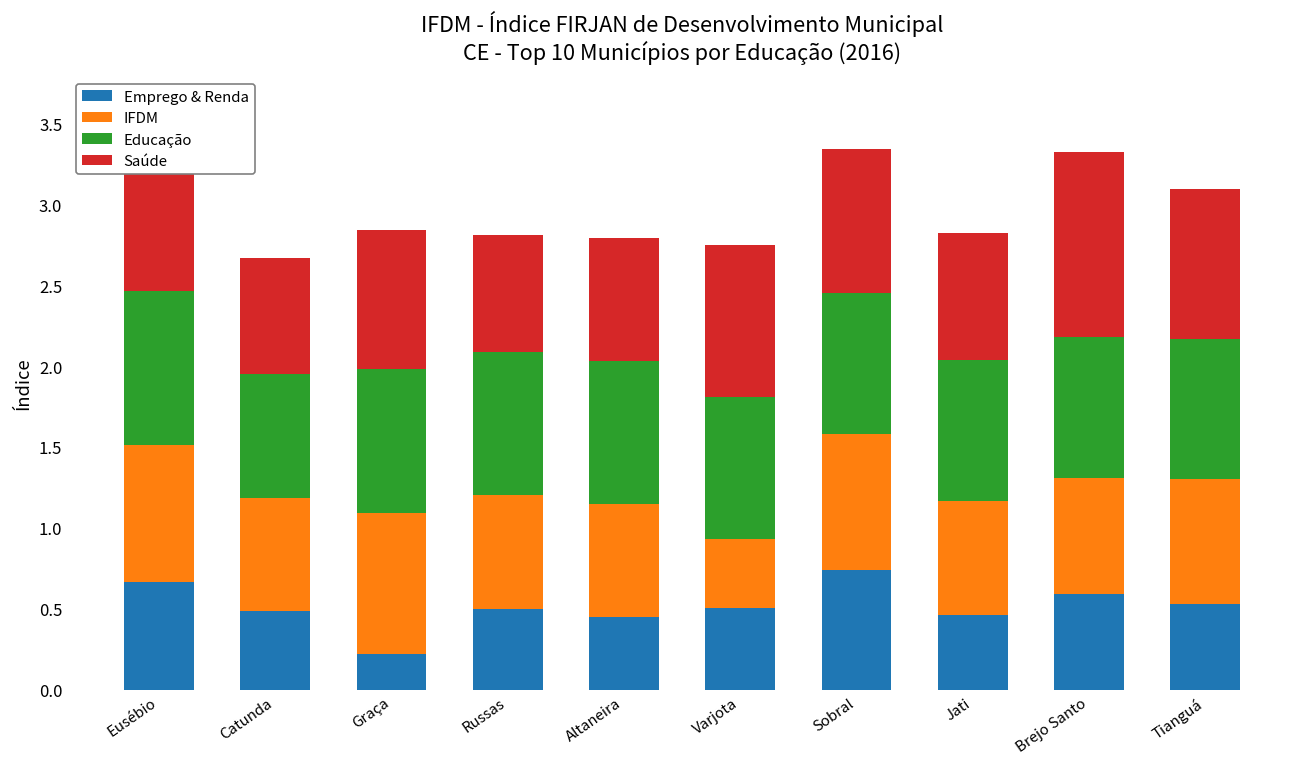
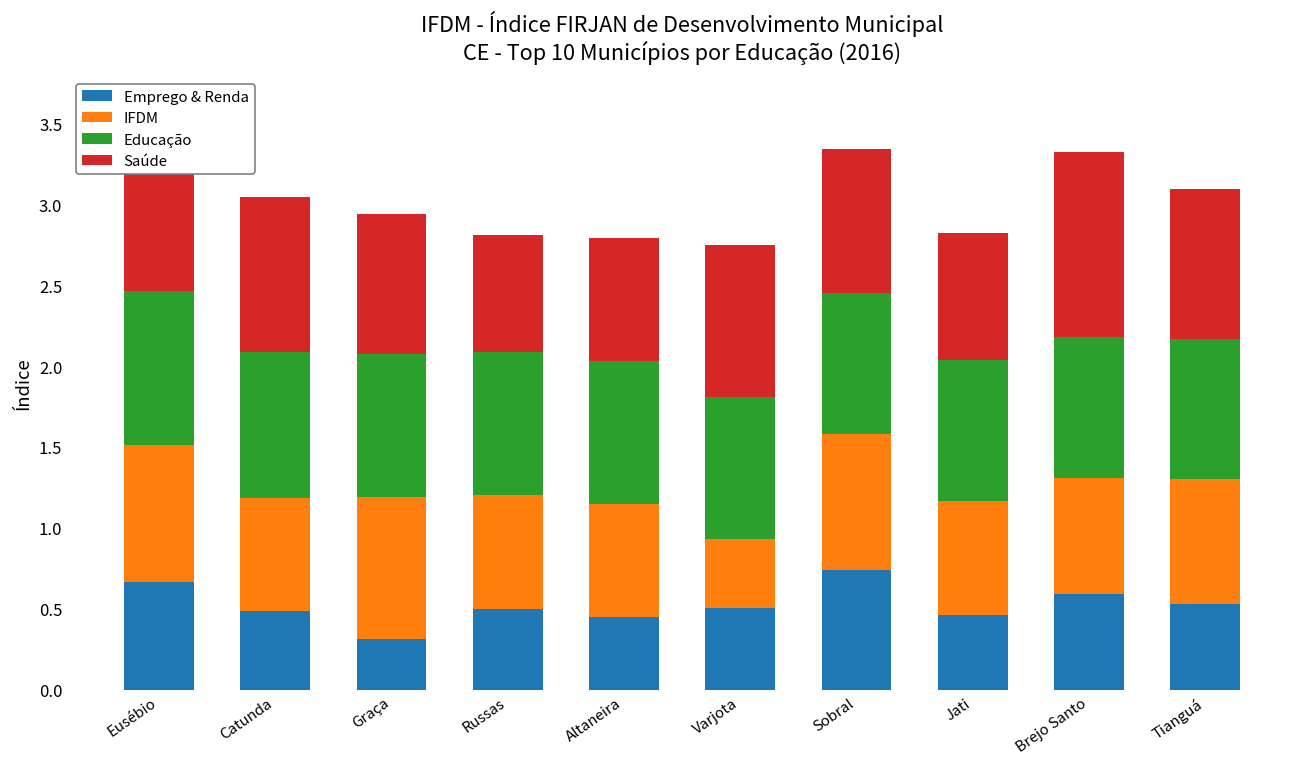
  {
    "Emprego & Renda": {
      "Eusébio": 0.66,
      "Catunda": 0.48,
-     "Graça": 0.22,
+     "Graça": 0.32,
      "Russas": 0.50,
      "Altaneira": 0.45,
      "Varjota": 0.50,
      "Sobral": 0.74,
      "Jati": 0.46,
      "Brejo Santo": 0.59,
      "Tianguá": 0.53
    },
    "IFDM": {
      "Eusébio": 0.85,
      "Catunda": 0.70,
      "Graça": 0.88,
      "Russas": 0.70,
      "Altaneira": 0.70,
      "Varjota": 0.43,
      "Sobral": 0.84,
      "Jati": 0.71,
      "Brejo Santo": 0.72,
      "Tianguá": 0.77
    },
    "Educação": {
      "Eusébio": 0.95,
-     "Catunda": 0.77,
+     "Catunda": 0.90,
      "Graça": 0.89,
      "Russas": 0.89,
      "Altaneira": 0.88,
      "Varjota": 0.88,
      "Sobral": 0.87,
      "Jati": 0.87,
      "Brejo Santo": 0.87,
      "Tianguá": 0.87
    },
    "Saúde": {
-     "Catunda": 0.72,
+     "Catunda": 0.96,
      "Graça": 0.86,
      "Russas": 0.72,
      "Altaneira": 0.76,
      "Varjota": 0.94,
      "Sobral": 0.89,
      "Jati": 0.78,
      "Brejo Santo": 1.15,
      "Tianguá": 0.93
    }
  }
